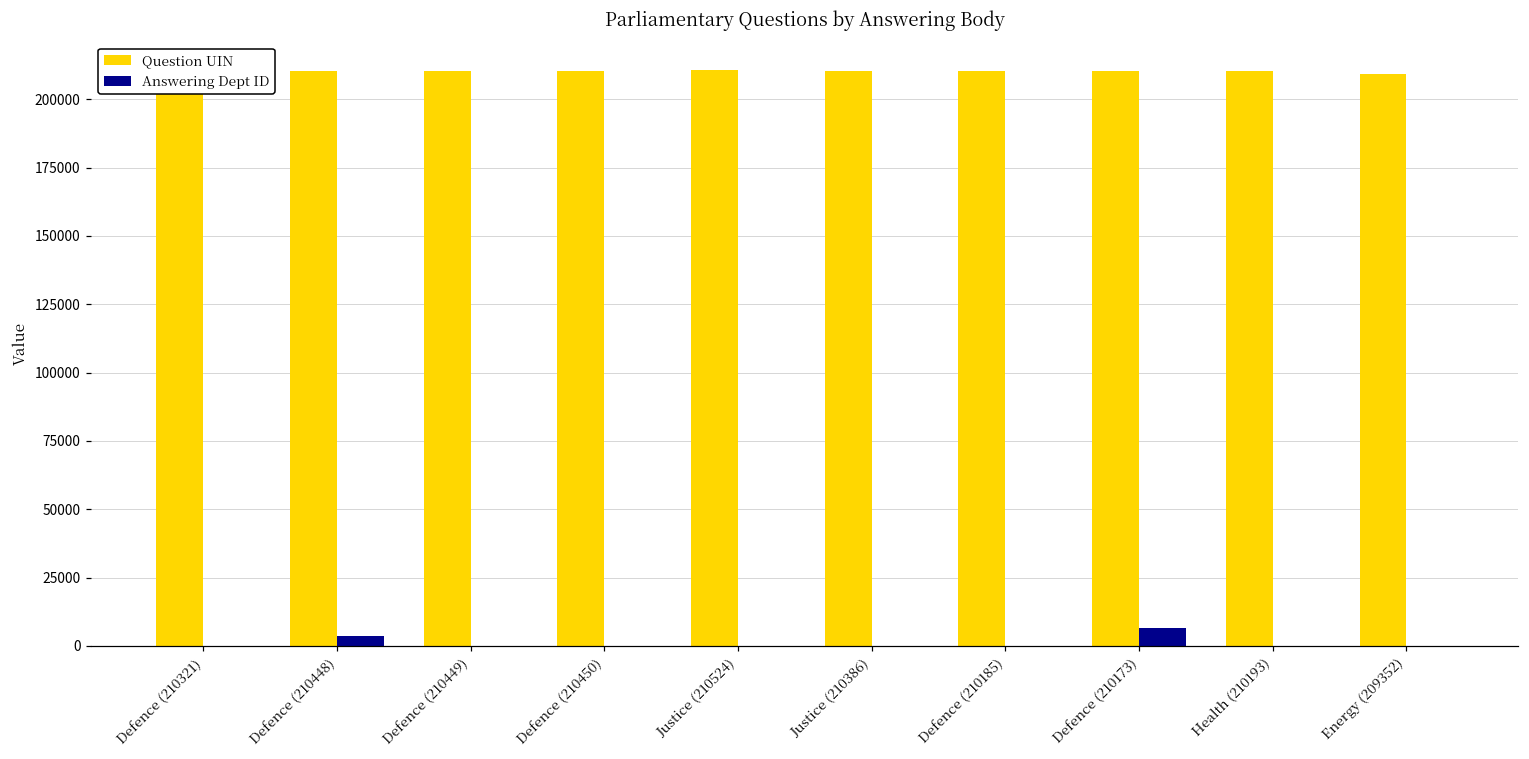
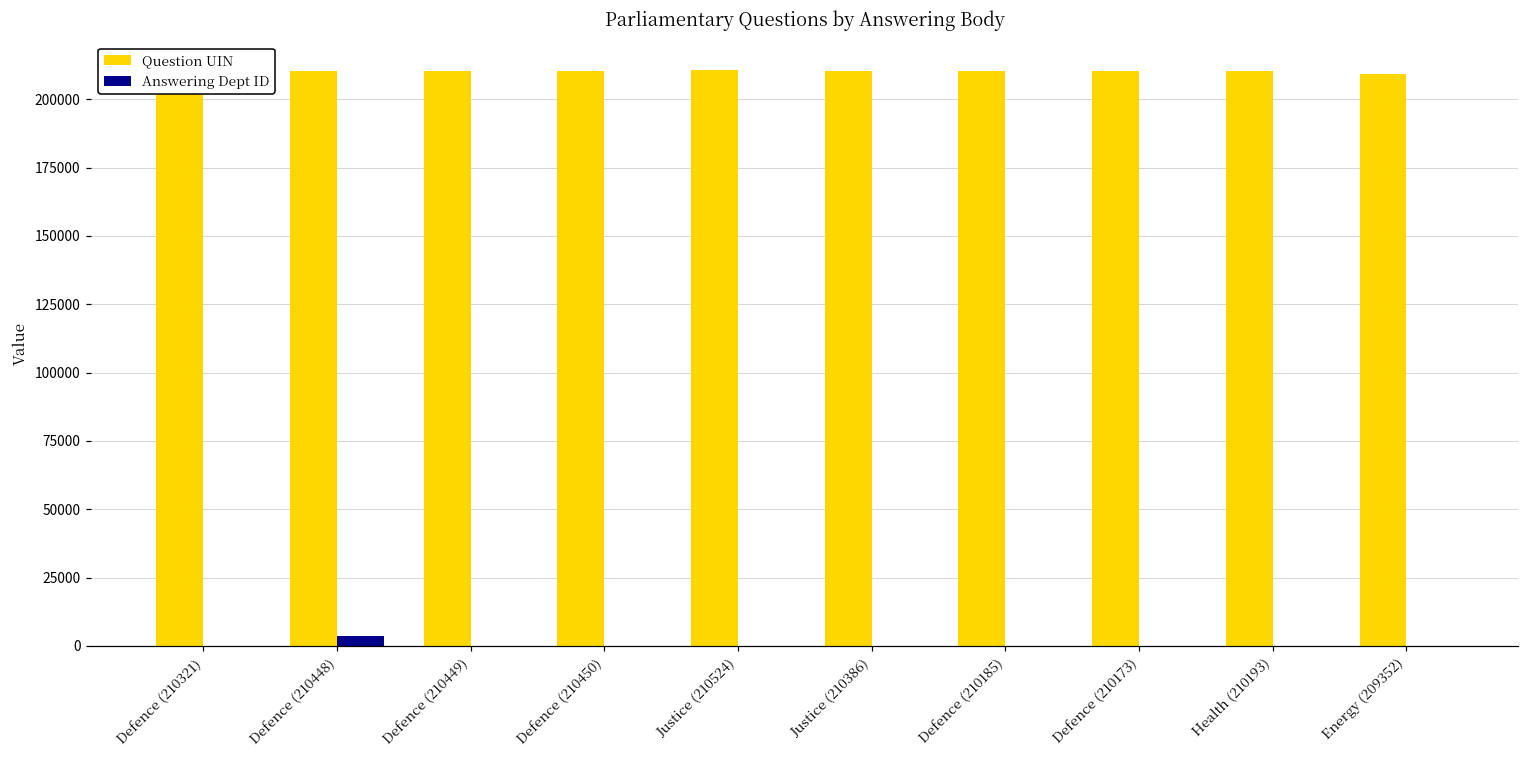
  {
    "Question UIN": {
      "Defence (210448)": 210000,
      "Defence (210449)": 210000,
      "Defence (210450)": 210000,
      "Justice (210524)": 211000,
      "Justice (210386)": 210000,
      "Defence (210185)": 210000,
      "Defence (210173)": 210000,
      "Health (210193)": 210000,
      "Energy (209352)": 209000
    },
    "Answering Dept ID": {
      "Defence (210448)": 3000,
-     "Defence (210173)": 7000
+     "Defence (210173)": 0
    }
  }
